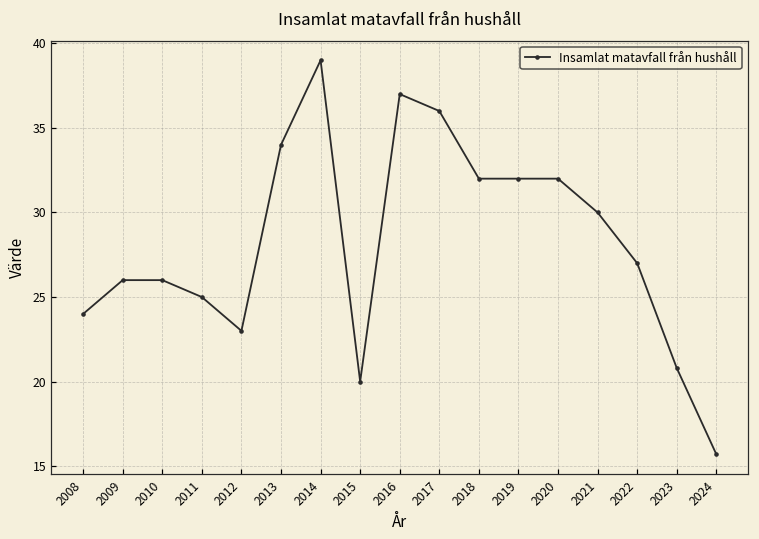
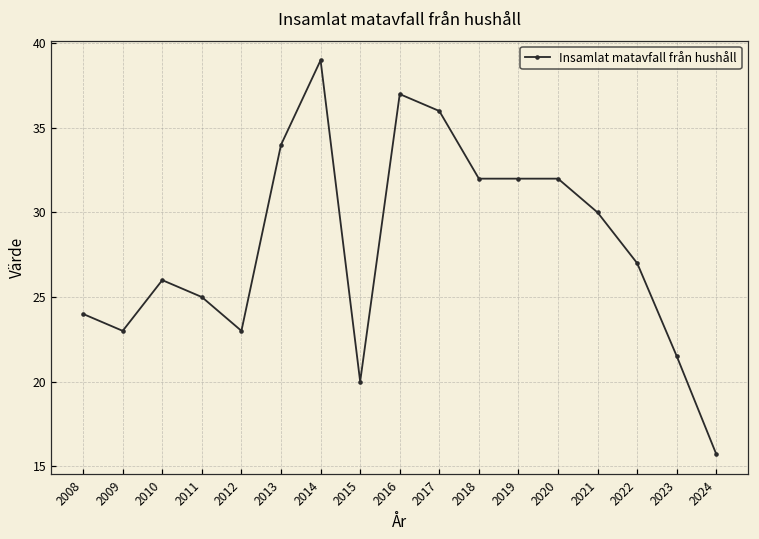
  {
    "2008": 24.0,
-   "2009": 26,
+   "2009": 23,
    "2010": 26.0,
    "2011": 25.0,
    "2012": 23.0,
    "2013": 34.0,
    "2014": 39.0,
    "2015": 20.0,
    "2016": 37.0,
    "2017": 36.0,
    "2018": 32.0,
    "2019": 32.0,
    "2020": 32.0,
    "2021": 30.0,
    "2022": 27.0,
-   "2023": 20.8,
+   "2023": 21.5,
    "2024": 15.7
  }
